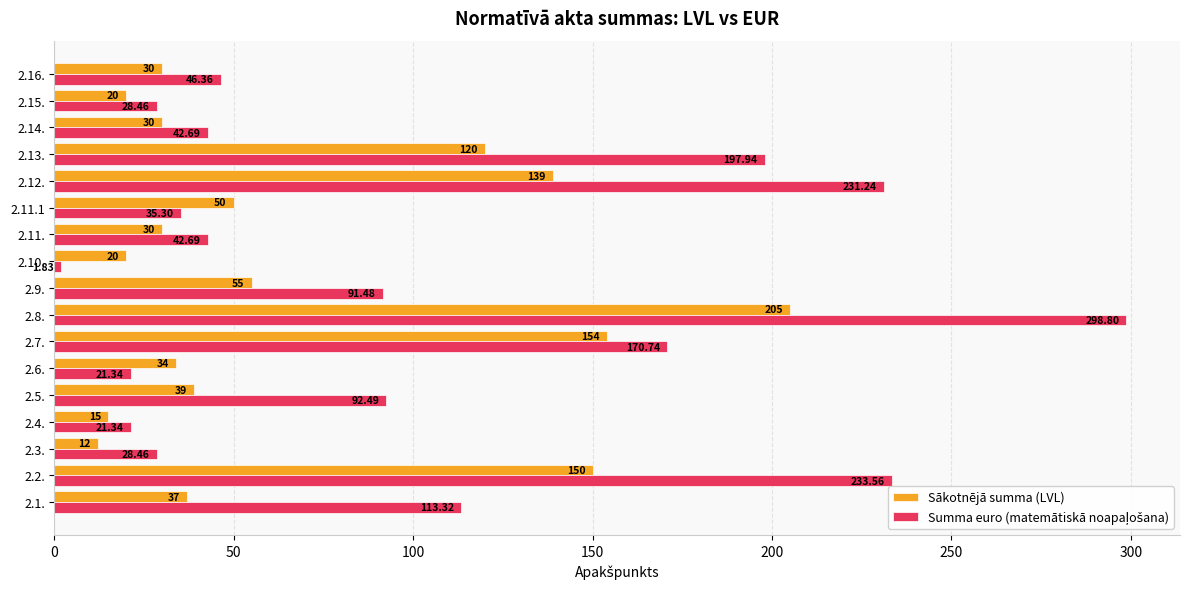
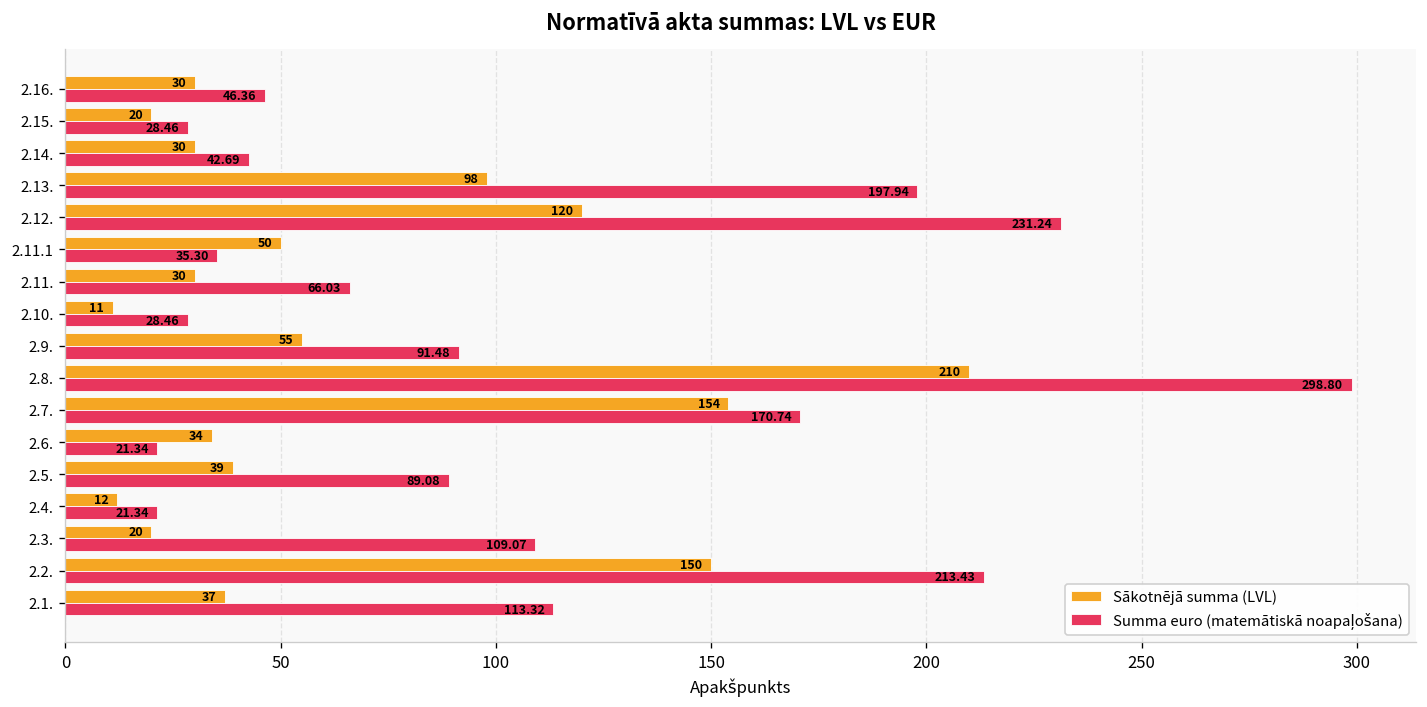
  {
    "Sākotnējā summa (LVL)": {
      "2.16.": 30,
      "2.15.": 20,
      "2.14.": 30,
-     "2.13.": 120,
-     "2.12.": 139,
+     "2.13.": 98,
+     "2.12.": 120,
      "2.11.1": 50,
      "2.11.": 30,
-     "2.10.": 20,
+     "2.10.": 11,
      "2.9.": 55,
-     "2.8.": 205,
+     "2.8.": 210,
      "2.7.": 154,
      "2.6.": 34,
      "2.5.": 39,
-     "2.4.": 15,
-     "2.3.": 12,
+     "2.4.": 12,
+     "2.3.": 20,
      "2.2.": 150,
      "2.1.": 37
    },
    "Summa euro (matemātiskā noapaļošana)": {
      "2.16.": 46.36,
      "2.15.": 28.46,
      "2.14.": 42.69,
      "2.13.": 197.94,
      "2.12.": 231.24,
      "2.11.1": 35.30,
-     "2.11.": 42.69,
-     "2.10.": 1.83,
+     "2.11.": 66.03,
+     "2.10.": 28.46,
      "2.9.": 91.48,
      "2.8.": 298.80,
      "2.7.": 170.74,
      "2.6.": 21.34,
-     "2.5.": 92.49,
+     "2.5.": 89.08,
      "2.4.": 21.34,
-     "2.3.": 28.46,
-     "2.2.": 233.56,
+     "2.3.": 109.07,
+     "2.2.": 213.43,
      "2.1.": 113.32
    }
  }
